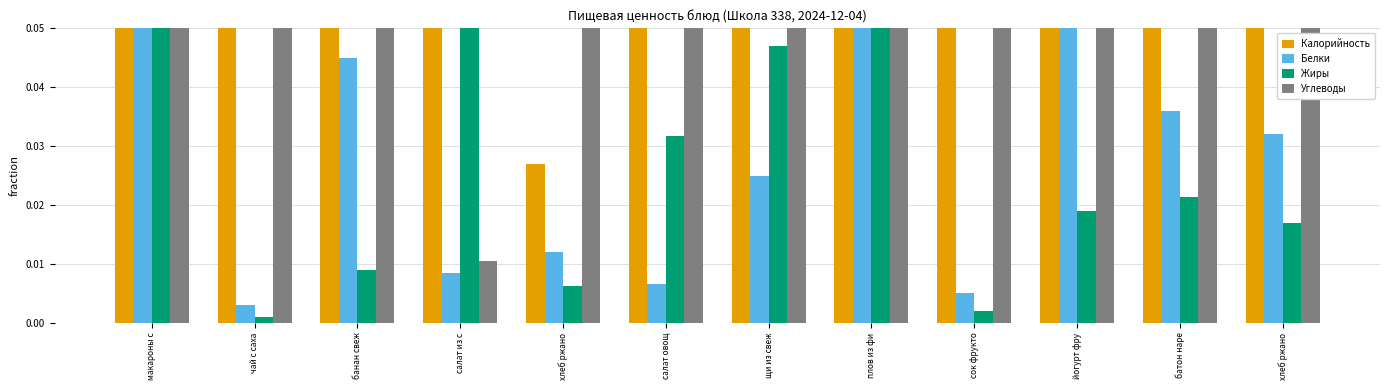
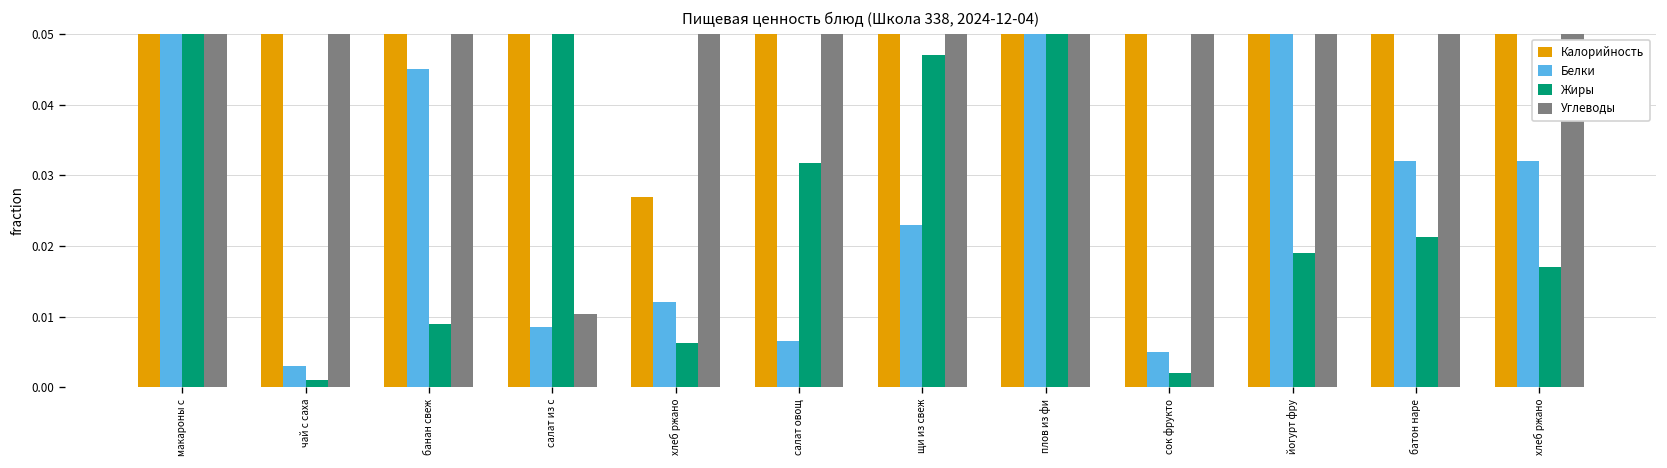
  {
    "Белки": {
      "чай с саха": 0.003,
      "банан свеж": 0.045,
      "салат из с": 0.009,
      "салат овощ": 0.007,
-     "щи из свеж": 0.025,
+     "щи из свеж": 0.023,
      "сок фрукто": 0.005,
      "йогурт фру": 0.050,
-     "батон наре": 0.036
+     "батон наре": 0.032
    },
    "Жиры": {
      "чай с саха": 0.001,
      "банан свеж": 0.009,
      "салат овощ": 0.032,
      "щи из свеж": 0.047,
      "сок фрукто": 0.002,
      "йогурт фру": 0.019,
      "батон наре": 0.021
    },
    "Углеводы": {
      "салат из с": 0.010
    }
  }
